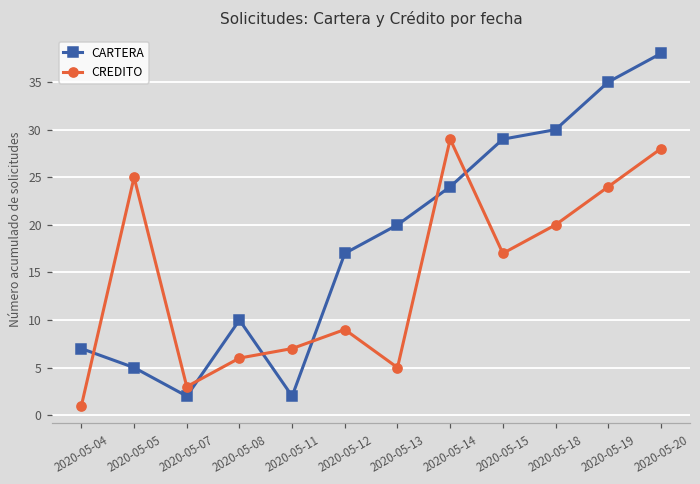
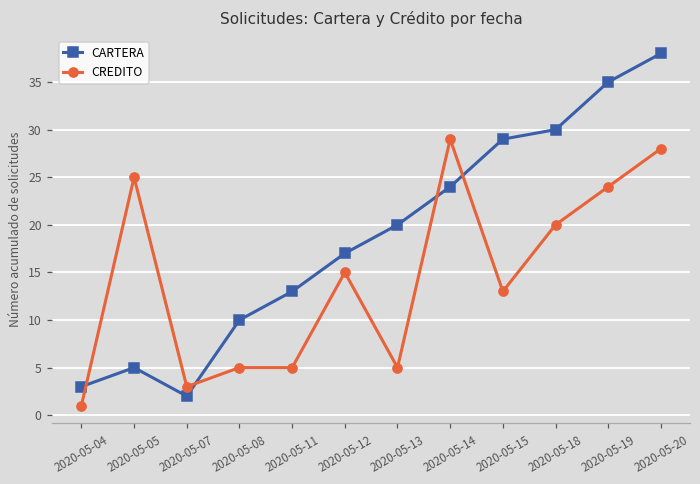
  {
    "CARTERA": {
-     "2020-05-04": 7,
+     "2020-05-04": 3,
      "2020-05-05": 5,
      "2020-05-07": 2,
      "2020-05-08": 10,
-     "2020-05-11": 2,
+     "2020-05-11": 13,
      "2020-05-12": 17,
      "2020-05-13": 20,
      "2020-05-14": 24,
      "2020-05-15": 29,
      "2020-05-18": 30,
      "2020-05-19": 35,
      "2020-05-20": 38
    },
    "CREDITO": {
      "2020-05-04": 1,
      "2020-05-05": 25,
      "2020-05-07": 3,
-     "2020-05-08": 6,
-     "2020-05-11": 7,
-     "2020-05-12": 9,
+     "2020-05-08": 5,
+     "2020-05-11": 5,
+     "2020-05-12": 15,
      "2020-05-13": 5,
      "2020-05-14": 29,
-     "2020-05-15": 17,
+     "2020-05-15": 13,
      "2020-05-18": 20,
      "2020-05-19": 24,
      "2020-05-20": 28
    }
  }
